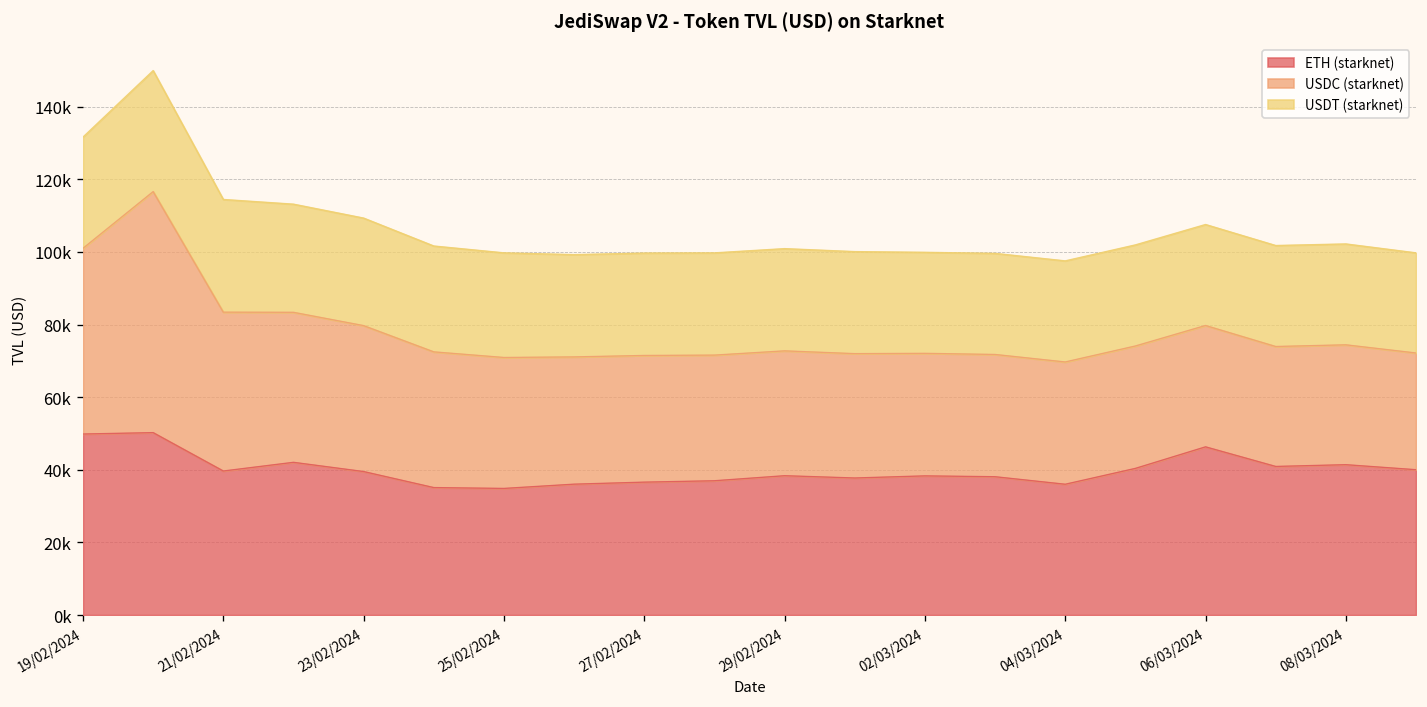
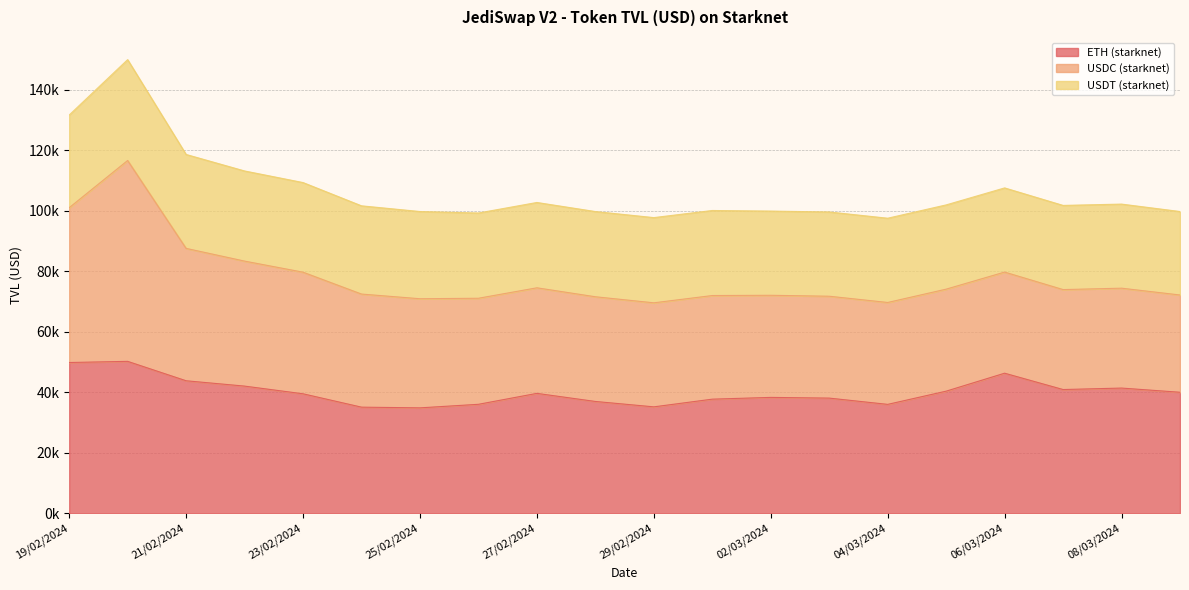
  {
    "ETH (starknet)": {
      "19/02/2024": 50000,
-     "21/02/2024": 40000,
+     "21/02/2024": 44000,
      "23/02/2024": 40000,
      "25/02/2024": 35000,
-     "27/02/2024": 37000,
-     "29/02/2024": 38000,
+     "27/02/2024": 40000,
+     "29/02/2024": 35000,
      "02/03/2024": 38000,
      "04/03/2024": 36000,
      "06/03/2024": 46000,
      "08/03/2024": 41000
    }
  }
